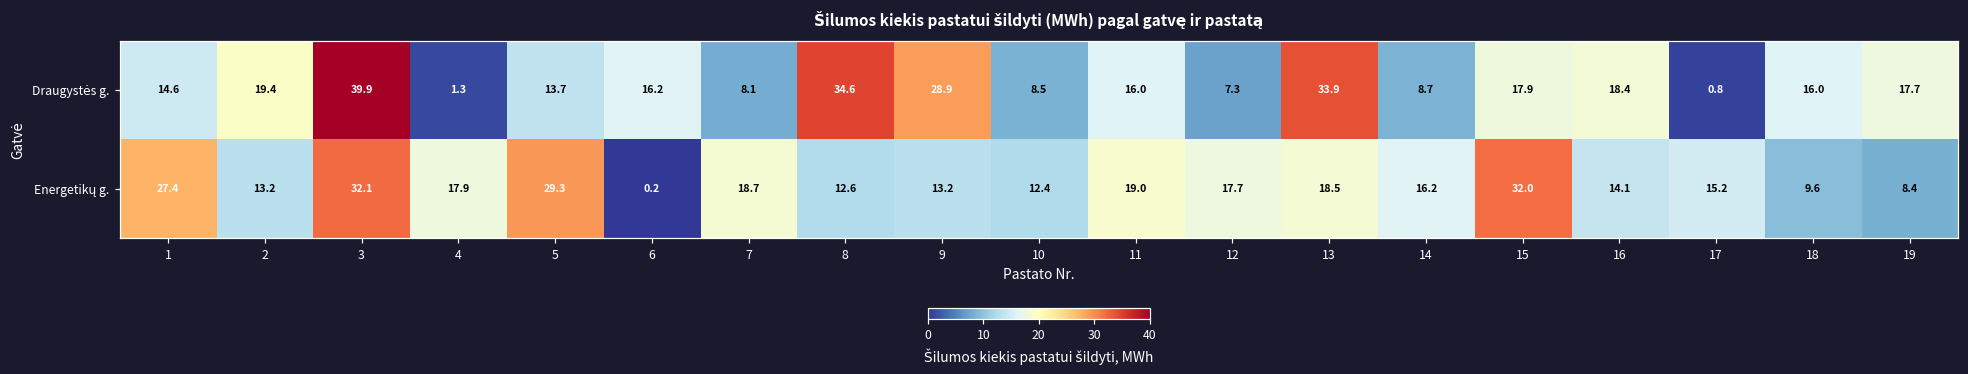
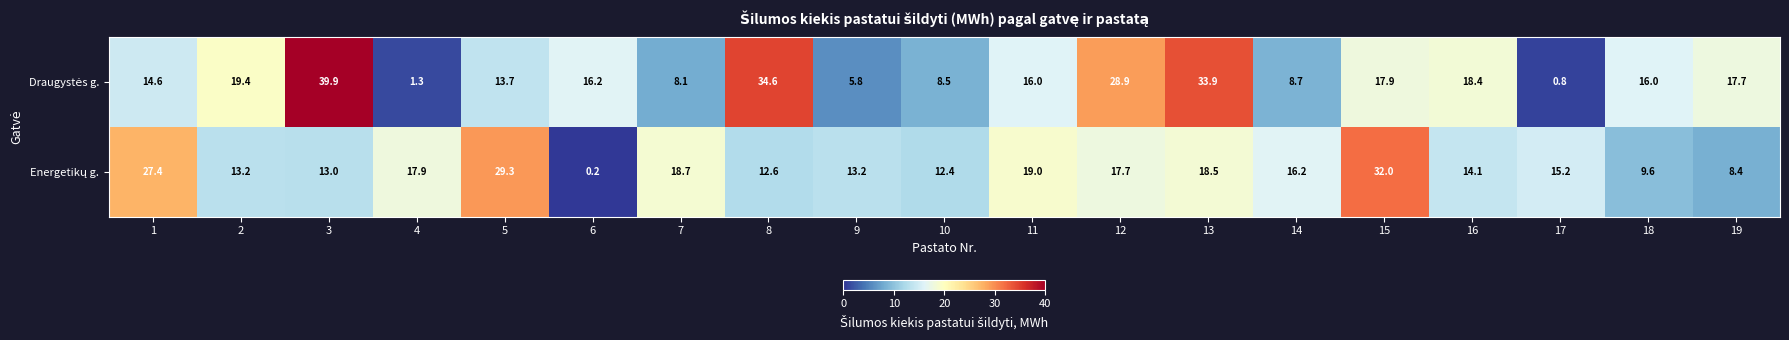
  {
    "Draugystės g.": {
      "1": 14.6,
      "2": 19.4,
      "3": 39.9,
      "4": 1.3,
      "5": 13.7,
      "6": 16.2,
      "7": 8.1,
      "8": 34.6,
-     "9": 28.9,
+     "9": 5.8,
      "10": 8.5,
      "11": 16.0,
-     "12": 7.3,
+     "12": 28.9,
      "13": 33.9,
      "14": 8.7,
      "15": 17.9,
      "16": 18.4,
      "17": 0.8,
      "18": 16.0,
      "19": 17.7
    },
    "Energetikų g.": {
      "1": 27.4,
      "2": 13.2,
-     "3": 32.1,
+     "3": 13.0,
      "4": 17.9,
      "5": 29.3,
      "6": 0.2,
      "7": 18.7,
      "8": 12.6,
      "9": 13.2,
      "10": 12.4,
      "11": 19.0,
      "12": 17.7,
      "13": 18.5,
      "14": 16.2,
      "15": 32.0,
      "16": 14.1,
      "17": 15.2,
      "18": 9.6,
      "19": 8.4
    }
  }
